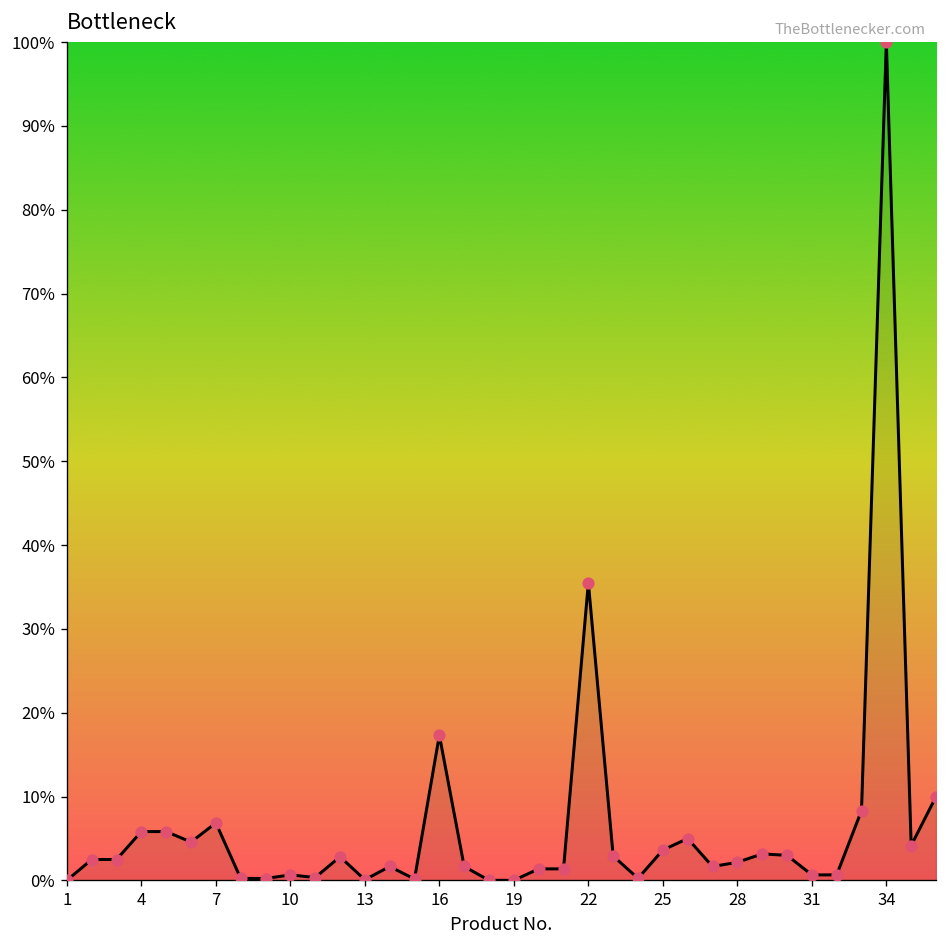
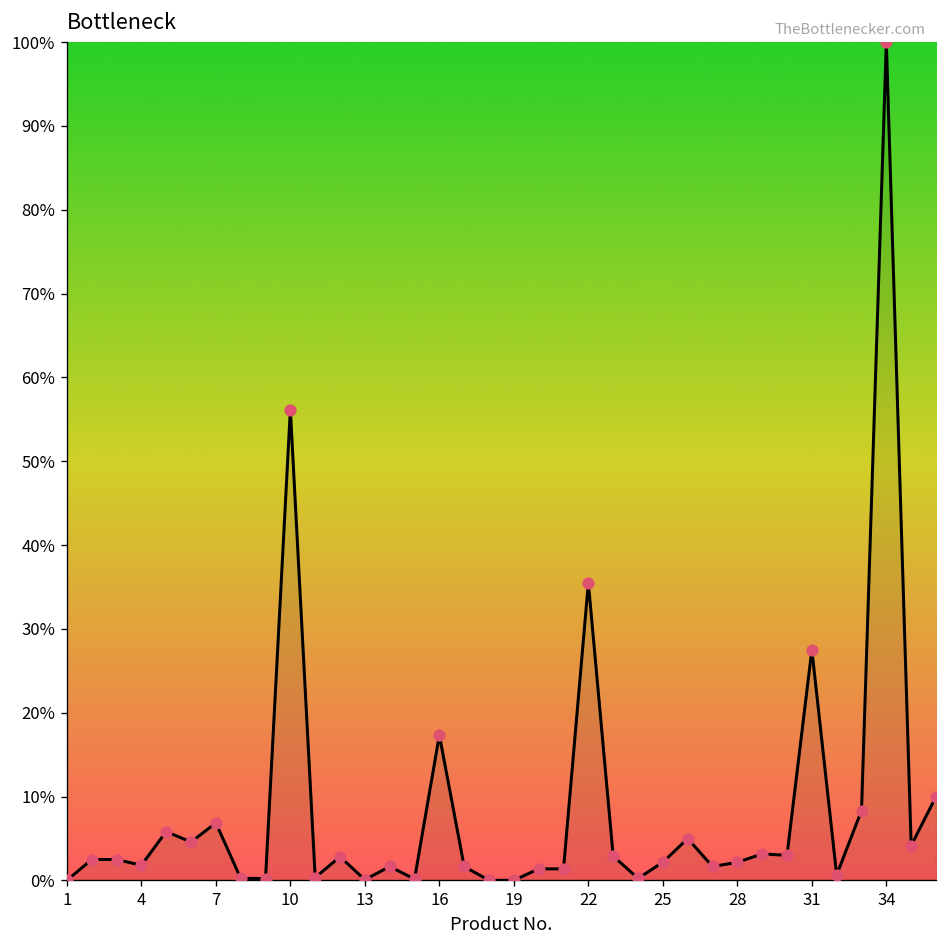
  {
    "1": "0%",
-   "4": "6%",
+   "4": "2%",
    "7": "7%",
-   "10": "1%",
+   "10": "56%",
    "13": "0%",
    "16": "17%",
    "19": "0%",
    "22": "36%",
-   "25": "4%",
+   "25": "2%",
    "28": "2%",
-   "31": "1%",
+   "31": "28%",
    "34": "100%"
  }
